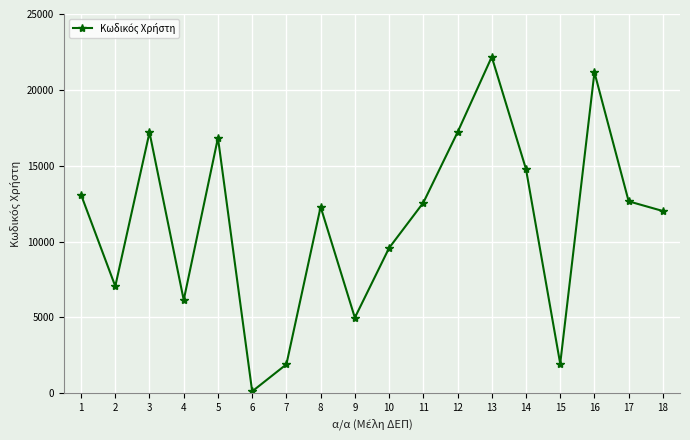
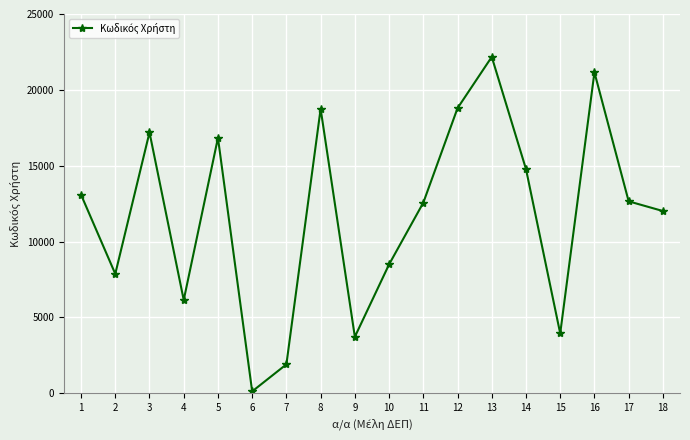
  {
    "1": 13100,
-   "2": 7100,
+   "2": 7900,
    "3": 17200,
    "4": 6100,
    "5": 16800,
    "6": 100,
    "7": 1900,
-   "8": 12300,
-   "9": 5000,
-   "10": 9600,
+   "8": 18700,
+   "9": 3700,
+   "10": 8500,
    "11": 12600,
-   "12": 17200,
+   "12": 18800,
    "13": 22200,
    "14": 14800,
-   "15": 1900,
+   "15": 3900,
    "16": 21200,
    "17": 12700,
    "18": 12000
  }
